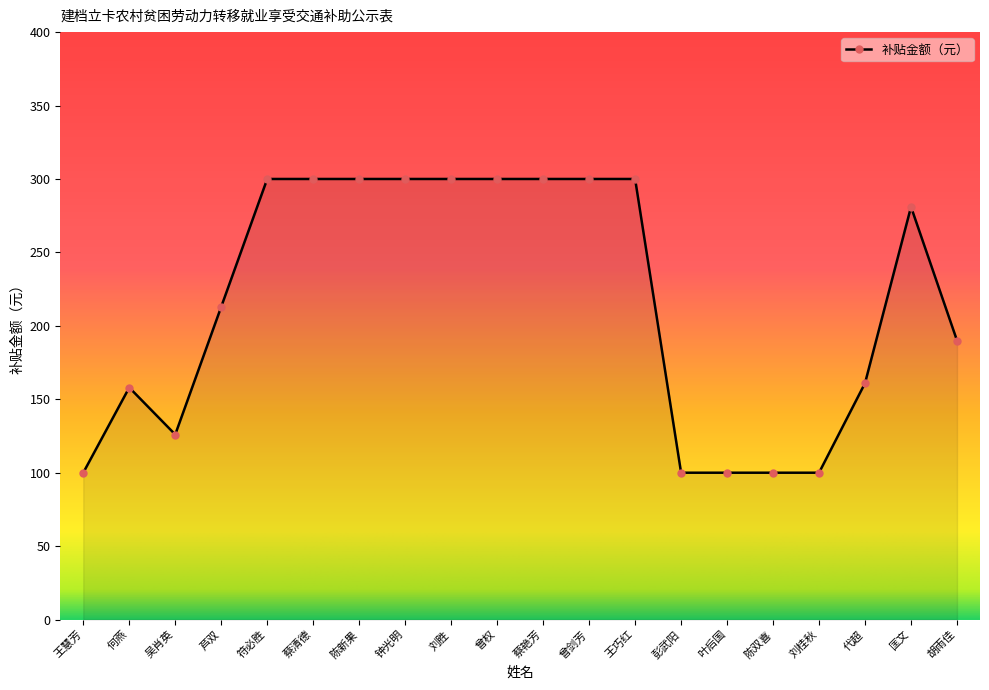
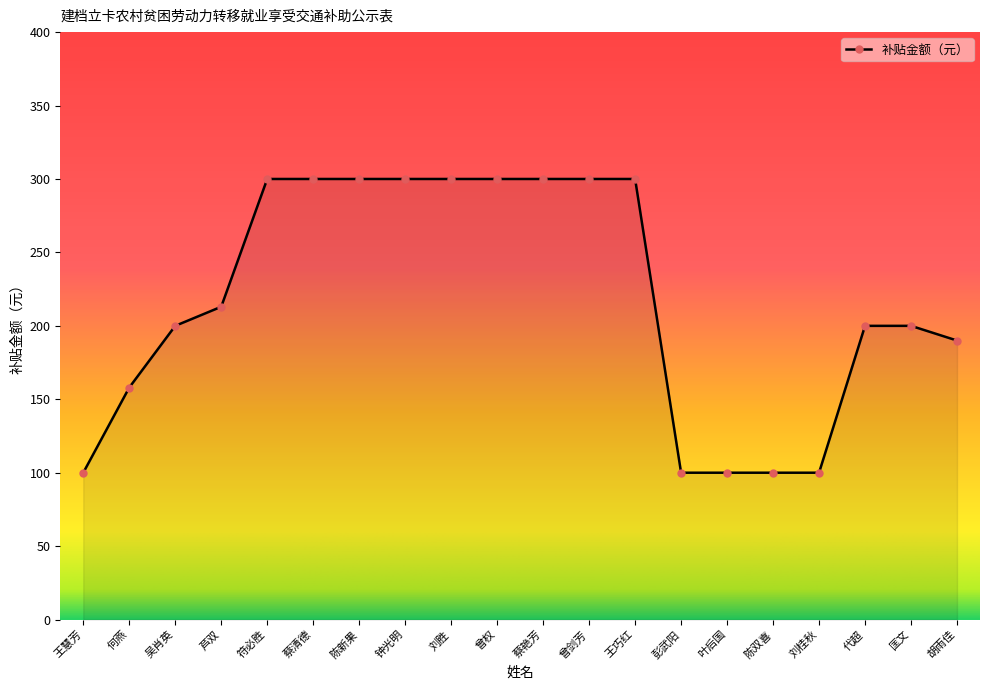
  {
    "王慧芳": 100,
    "何燕": 158,
-   "吴肖英": 126,
+   "吴肖英": 200,
    "芦双": 213,
    "符必胜": 300,
    "蔡清德": 300,
    "陈新果": 300,
    "钟光明": 300,
    "刘胜": 300,
    "曾权": 300,
    "蔡艳芳": 300,
    "曾剑芳": 300,
    "王巧红": 300,
    "彭武阳": 100,
    "叶后国": 100,
    "陈双喜": 100,
    "刘桂秋": 100,
-   "代超": 161,
-   "匡文": 281,
+   "代超": 200,
+   "匡文": 200,
    "胡雨佳": 190
  }
